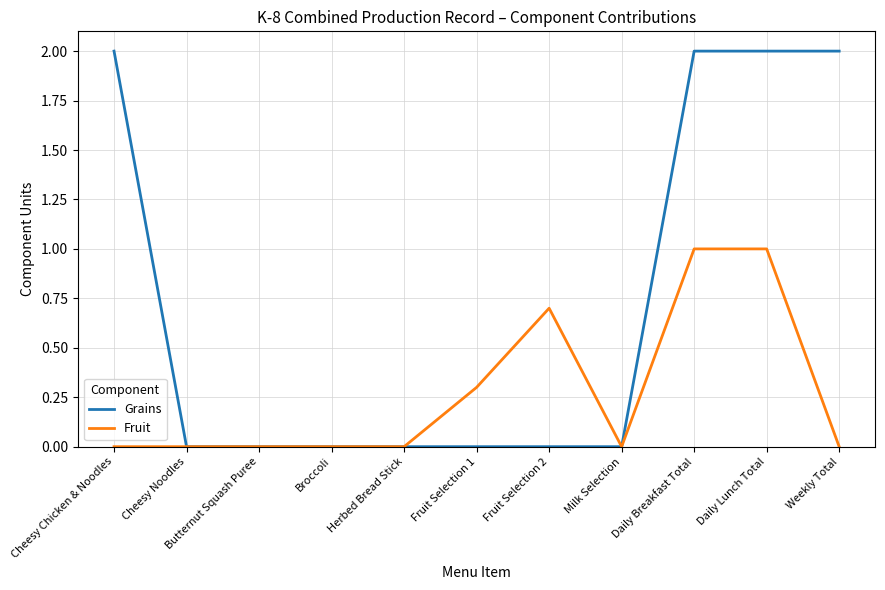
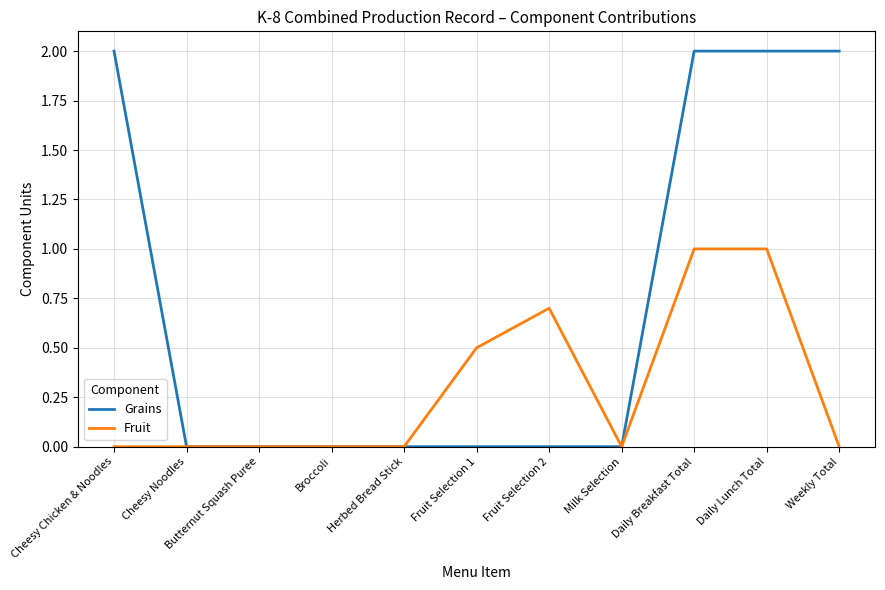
  {
    "Grains": {
      "Cheesy Chicken & Noodles": 2.0,
      "Fruit Selection 1": 0.0,
      "Fruit Selection 2": 0.0,
      "Daily Breakfast Total": 2.0,
      "Daily Lunch Total": 2.0,
      "Weekly Total": 2.0
    },
    "Fruit": {
      "Cheesy Chicken & Noodles": 0.0,
-     "Fruit Selection 1": 0.3,
+     "Fruit Selection 1": 0.5,
      "Fruit Selection 2": 0.7,
      "Daily Breakfast Total": 1.0,
      "Daily Lunch Total": 1.0,
      "Weekly Total": 0.0
    }
  }
